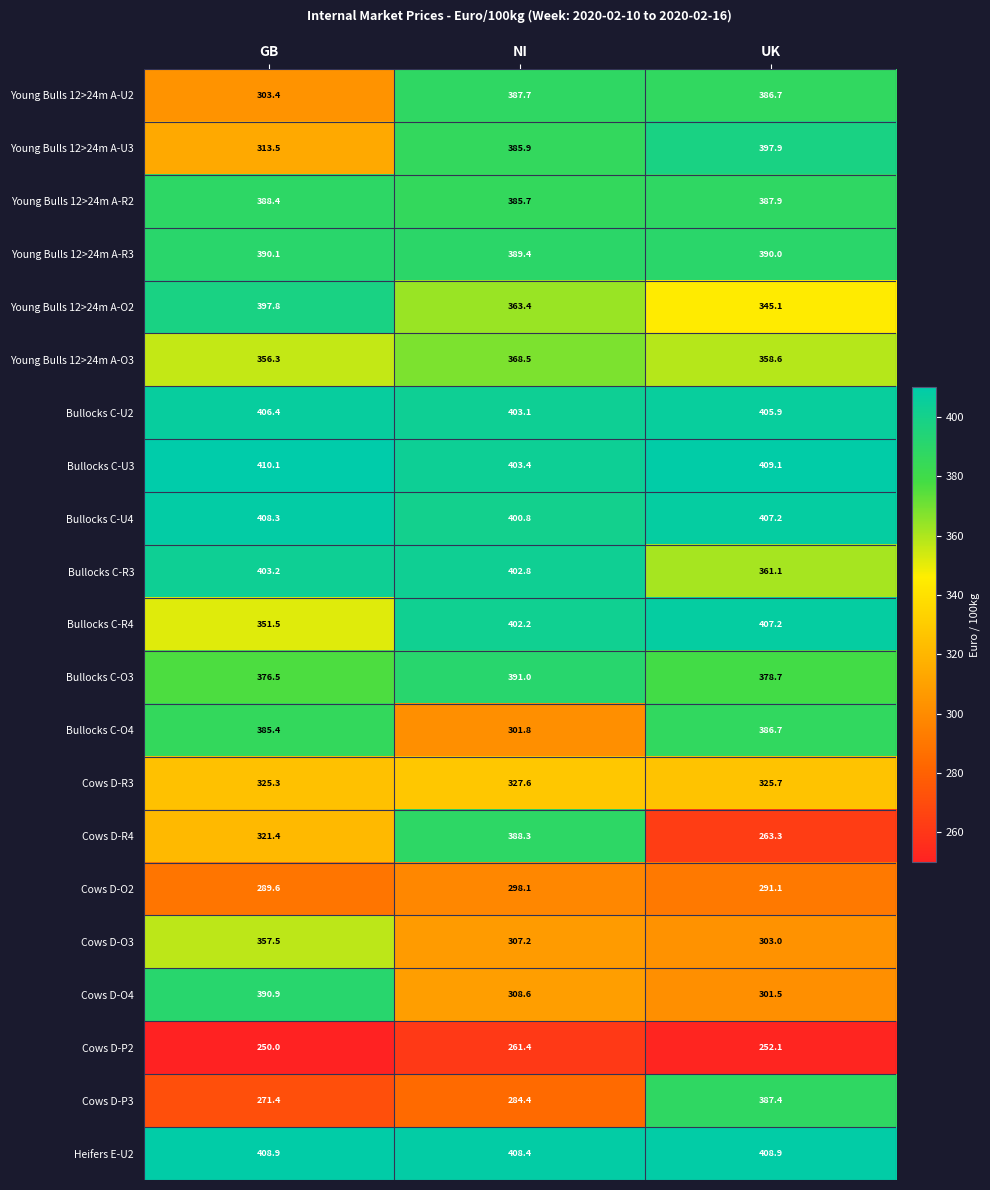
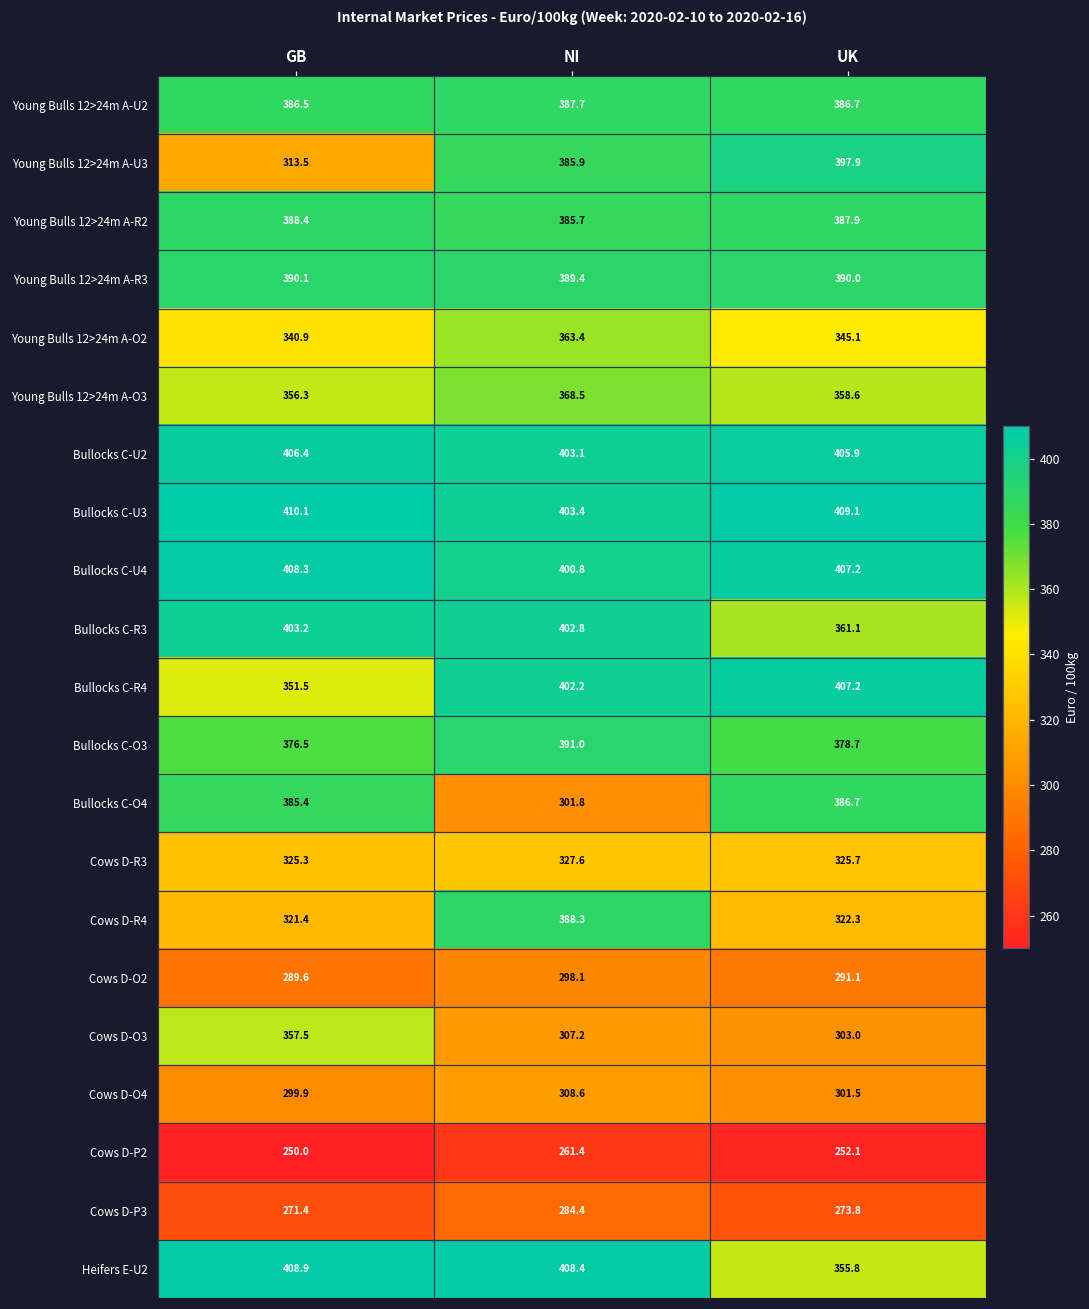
  {
    "Young Bulls 12>24m A-U2": {
-     "GB": 303.4,
+     "GB": 386.5,
      "NI": 387.7,
      "UK": 386.7
    },
    "Young Bulls 12>24m A-U3": {
      "GB": 313.5,
      "NI": 385.9,
      "UK": 397.9
    },
    "Young Bulls 12>24m A-R2": {
      "GB": 388.4,
      "NI": 385.7,
      "UK": 387.9
    },
    "Young Bulls 12>24m A-R3": {
      "GB": 390.1,
      "NI": 389.4,
      "UK": 390.0
    },
    "Young Bulls 12>24m A-O2": {
-     "GB": 397.8,
+     "GB": 340.9,
      "NI": 363.4,
      "UK": 345.1
    },
    "Young Bulls 12>24m A-O3": {
      "GB": 356.3,
      "NI": 368.5,
      "UK": 358.6
    },
    "Bullocks C-U2": {
      "GB": 406.4,
      "NI": 403.1,
      "UK": 405.9
    },
    "Bullocks C-U3": {
      "GB": 410.1,
      "NI": 403.4,
      "UK": 409.1
    },
    "Bullocks C-U4": {
      "GB": 408.3,
      "NI": 400.8,
      "UK": 407.2
    },
    "Bullocks C-R3": {
      "GB": 403.2,
      "NI": 402.8,
      "UK": 361.1
    },
    "Bullocks C-R4": {
      "GB": 351.5,
      "NI": 402.2,
      "UK": 407.2
    },
    "Bullocks C-O3": {
      "GB": 376.5,
      "NI": 391.0,
      "UK": 378.7
    },
    "Bullocks C-O4": {
      "GB": 385.4,
      "NI": 301.8,
      "UK": 386.7
    },
    "Cows D-R3": {
      "GB": 325.3,
      "NI": 327.6,
      "UK": 325.7
    },
    "Cows D-R4": {
      "GB": 321.4,
      "NI": 388.3,
-     "UK": 263.3
+     "UK": 322.3
    },
    "Cows D-O2": {
      "GB": 289.6,
      "NI": 298.1,
      "UK": 291.1
    },
    "Cows D-O3": {
      "GB": 357.5,
      "NI": 307.2,
      "UK": 303.0
    },
    "Cows D-O4": {
-     "GB": 390.9,
+     "GB": 299.9,
      "NI": 308.6,
      "UK": 301.5
    },
    "Cows D-P2": {
      "GB": 250.0,
      "NI": 261.4,
      "UK": 252.1
    },
    "Cows D-P3": {
      "GB": 271.4,
      "NI": 284.4,
-     "UK": 387.4
+     "UK": 273.8
    },
    "Heifers E-U2": {
      "GB": 408.9,
      "NI": 408.4,
-     "UK": 408.9
+     "UK": 355.8
    }
  }
